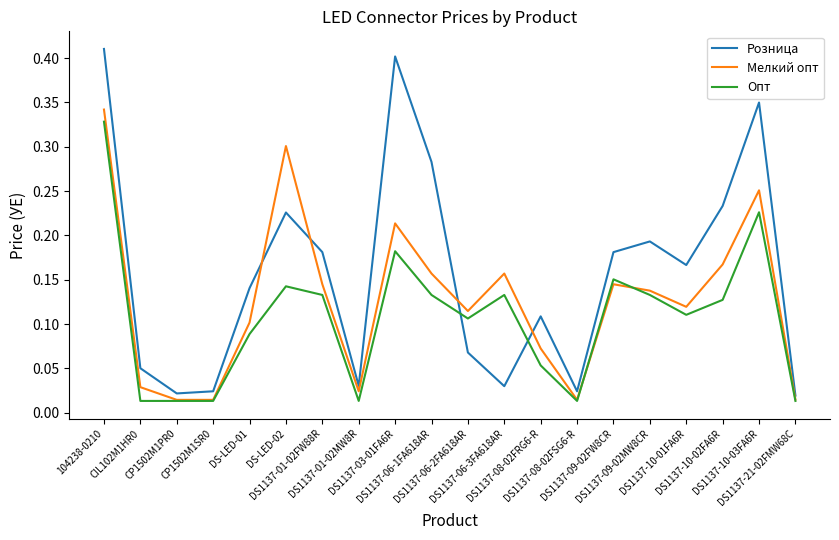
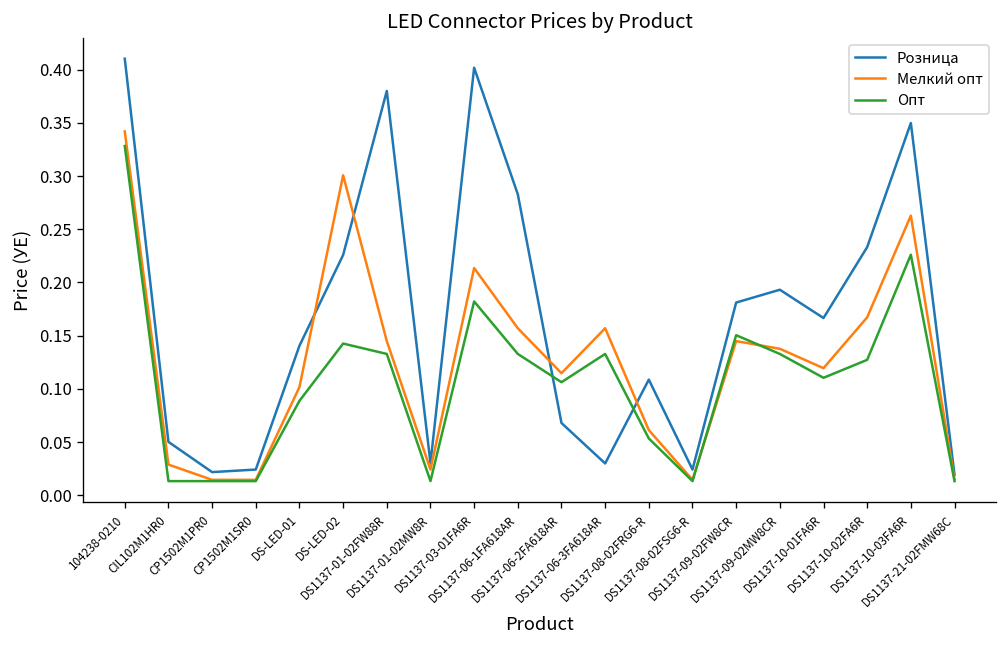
  {
    "Розница": {
      "104238-0210": 0.41,
      "CIL102M1HR0": 0.05,
      "CP1502M1PR0": 0.02,
      "CP1502M1SR0": 0.02,
      "DS-LED-01": 0.14,
      "DS-LED-02": 0.23,
-     "DS1137-01-02FW88R": 0.18,
+     "DS1137-01-02FW88R": 0.38,
      "DS1137-01-02MW8R": 0.03,
      "DS1137-03-01FA6R": 0.40,
      "DS1137-06-1FA618AR": 0.28,
      "DS1137-06-2FA618AR": 0.07,
      "DS1137-06-3FA618AR": 0.03,
      "DS1137-08-02FRG6-R": 0.11,
      "DS1137-08-02FSG6-R": 0.02,
      "DS1137-09-02FW8CR": 0.18,
      "DS1137-09-02MW8CR": 0.19,
      "DS1137-10-01FA6R": 0.17,
      "DS1137-10-02FA6R": 0.23,
      "DS1137-10-03FA6R": 0.35,
      "DS1137-21-02FMW68C": 0.02
    },
    "Мелкий опт": {
      "104238-0210": 0.34,
      "CIL102M1HR0": 0.03,
      "DS-LED-01": 0.10,
      "DS-LED-02": 0.30,
      "DS1137-01-02FW88R": 0.14,
      "DS1137-01-02MW8R": 0.02,
      "DS1137-03-01FA6R": 0.21,
      "DS1137-06-1FA618AR": 0.16,
      "DS1137-06-2FA618AR": 0.11,
      "DS1137-06-3FA618AR": 0.16,
-     "DS1137-08-02FRG6-R": 0.07,
+     "DS1137-08-02FRG6-R": 0.06,
      "DS1137-09-02FW8CR": 0.14,
      "DS1137-09-02MW8CR": 0.14,
      "DS1137-10-01FA6R": 0.12,
      "DS1137-10-02FA6R": 0.17,
-     "DS1137-10-03FA6R": 0.25
+     "DS1137-10-03FA6R": 0.26
    },
    "Опт": {
      "104238-0210": 0.33,
      "CIL102M1HR0": 0.01,
      "DS-LED-01": 0.09,
      "DS-LED-02": 0.14,
      "DS1137-01-02FW88R": 0.13,
      "DS1137-01-02MW8R": 0.01,
      "DS1137-03-01FA6R": 0.18,
      "DS1137-06-1FA618AR": 0.13,
      "DS1137-06-2FA618AR": 0.11,
      "DS1137-06-3FA618AR": 0.13,
      "DS1137-08-02FRG6-R": 0.05,
      "DS1137-09-02FW8CR": 0.15,
      "DS1137-09-02MW8CR": 0.13,
      "DS1137-10-01FA6R": 0.11,
      "DS1137-10-02FA6R": 0.13,
      "DS1137-10-03FA6R": 0.23
    }
  }
